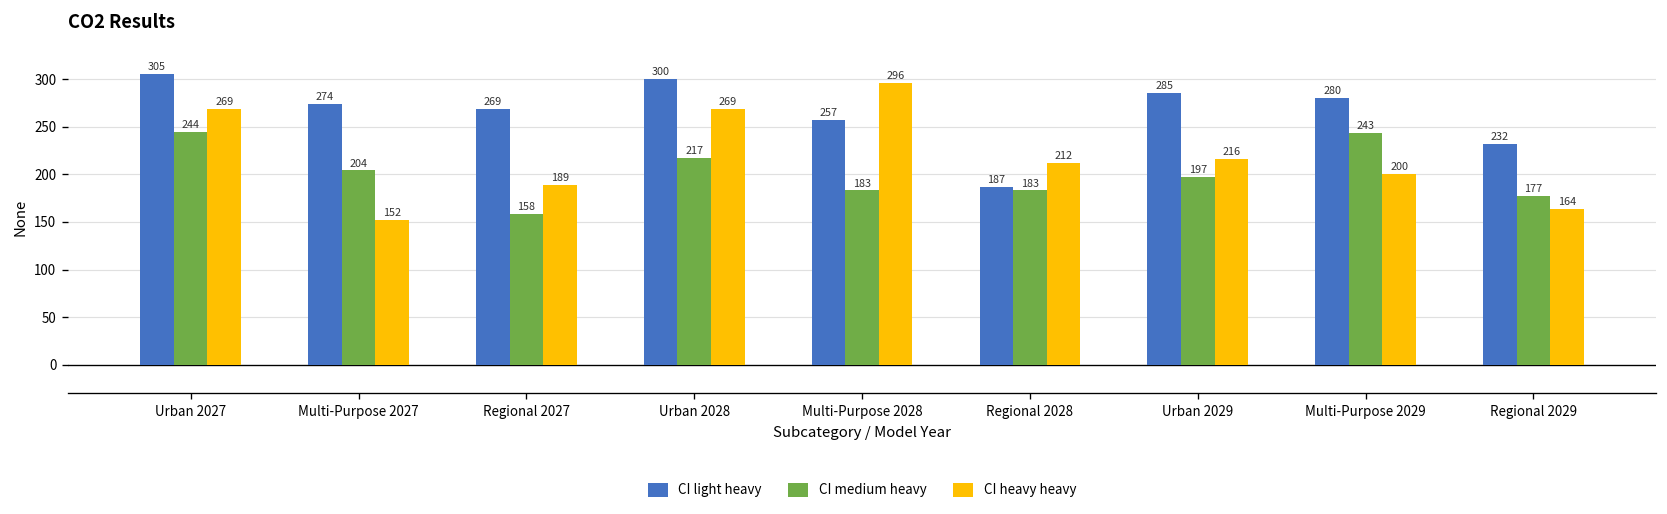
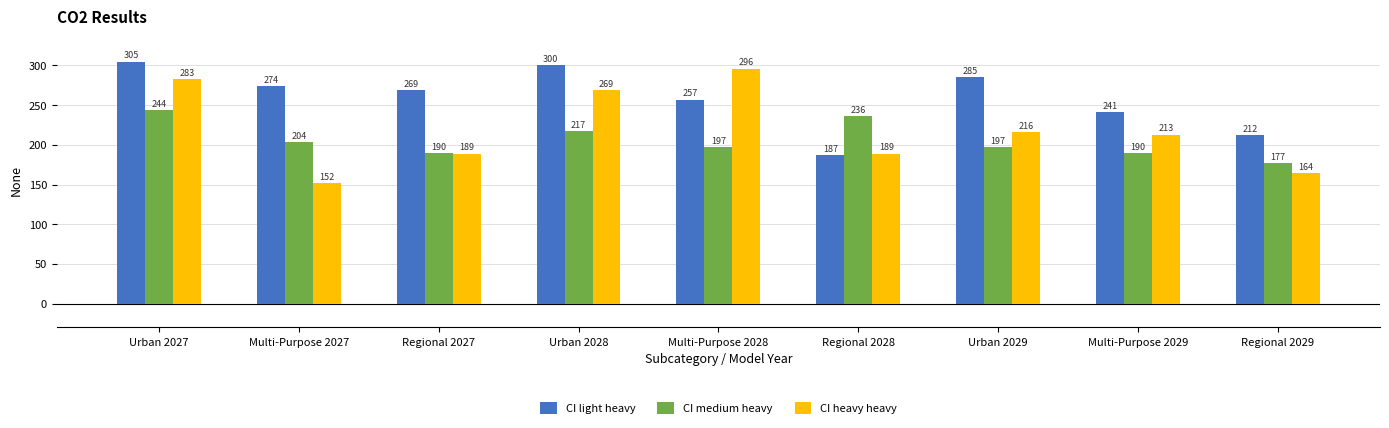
  {
    "CI light heavy": {
      "Urban 2027": 305,
      "Multi-Purpose 2027": 274,
      "Regional 2027": 269,
      "Urban 2028": 300,
      "Multi-Purpose 2028": 257,
      "Regional 2028": 187,
      "Urban 2029": 285,
-     "Multi-Purpose 2029": 280,
-     "Regional 2029": 232
+     "Multi-Purpose 2029": 241,
+     "Regional 2029": 212
    },
    "CI medium heavy": {
      "Urban 2027": 244,
      "Multi-Purpose 2027": 204,
-     "Regional 2027": 158,
+     "Regional 2027": 190,
      "Urban 2028": 217,
-     "Multi-Purpose 2028": 183,
-     "Regional 2028": 183,
+     "Multi-Purpose 2028": 197,
+     "Regional 2028": 236,
      "Urban 2029": 197,
-     "Multi-Purpose 2029": 243,
+     "Multi-Purpose 2029": 190,
      "Regional 2029": 177
    },
    "CI heavy heavy": {
-     "Urban 2027": 269,
+     "Urban 2027": 283,
      "Multi-Purpose 2027": 152,
      "Regional 2027": 189,
      "Urban 2028": 269,
      "Multi-Purpose 2028": 296,
-     "Regional 2028": 212,
+     "Regional 2028": 189,
      "Urban 2029": 216,
-     "Multi-Purpose 2029": 200,
+     "Multi-Purpose 2029": 213,
      "Regional 2029": 164
    }
  }
